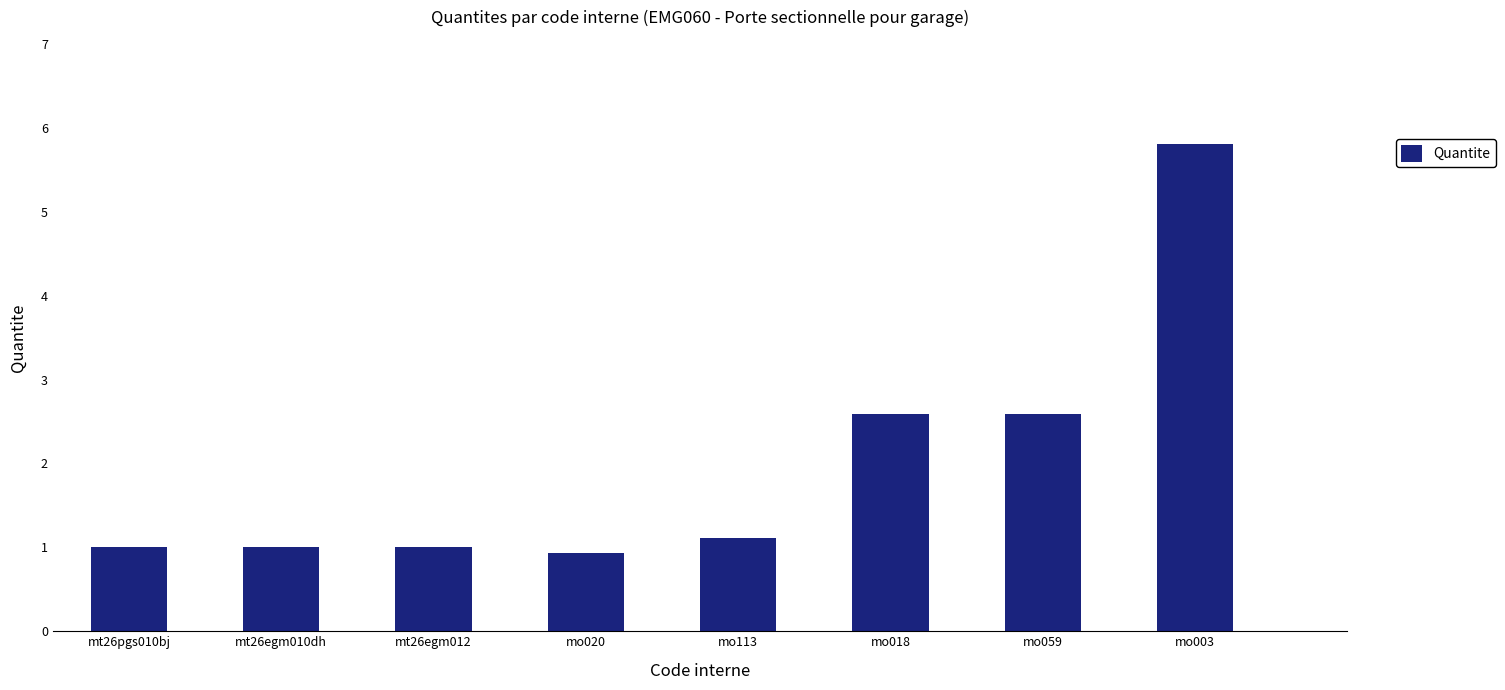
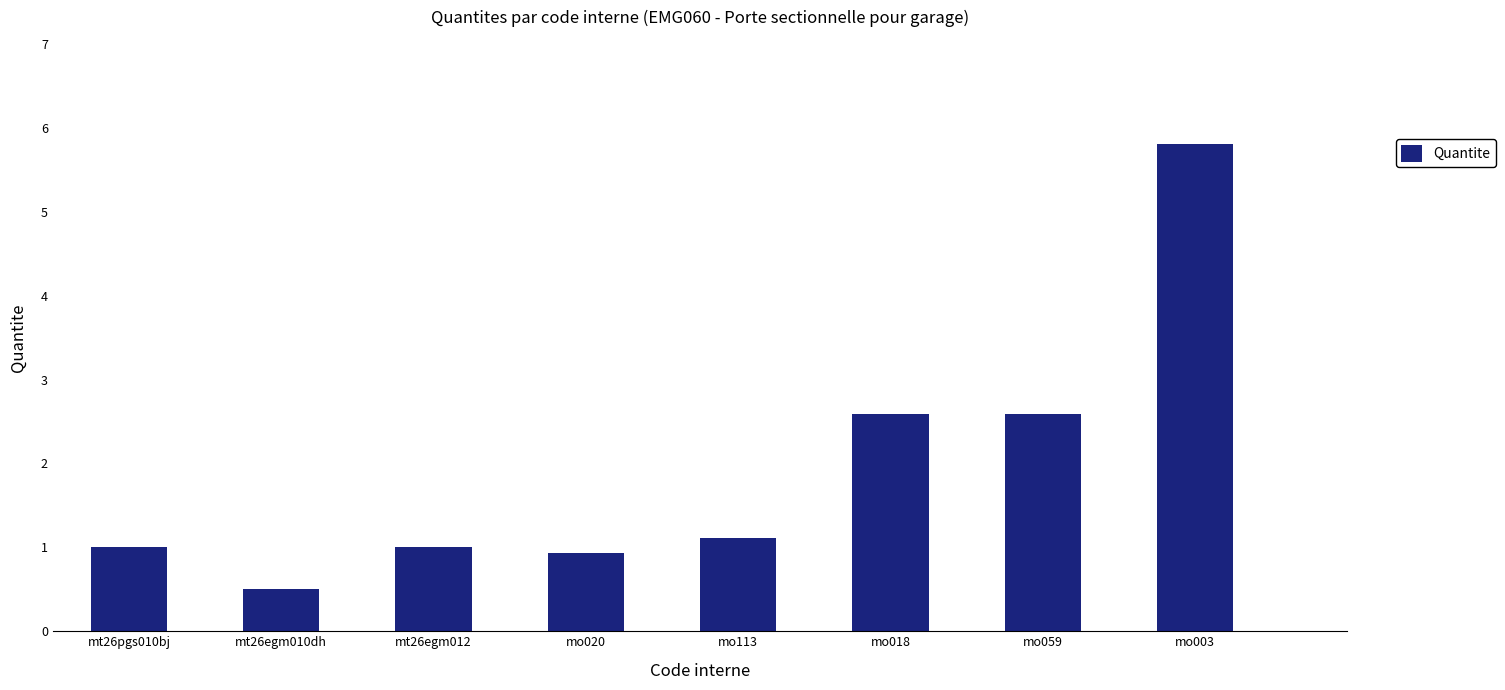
  {
    "mt26pgs010bj": 1.0,
-   "mt26egm010dh": 1.0,
+   "mt26egm010dh": 0.5,
    "mt26egm012": 1.0,
    "mo020": 0.9,
    "mo113": 1.1,
    "mo018": 2.6,
    "mo059": 2.6,
    "mo003": 5.8
  }
